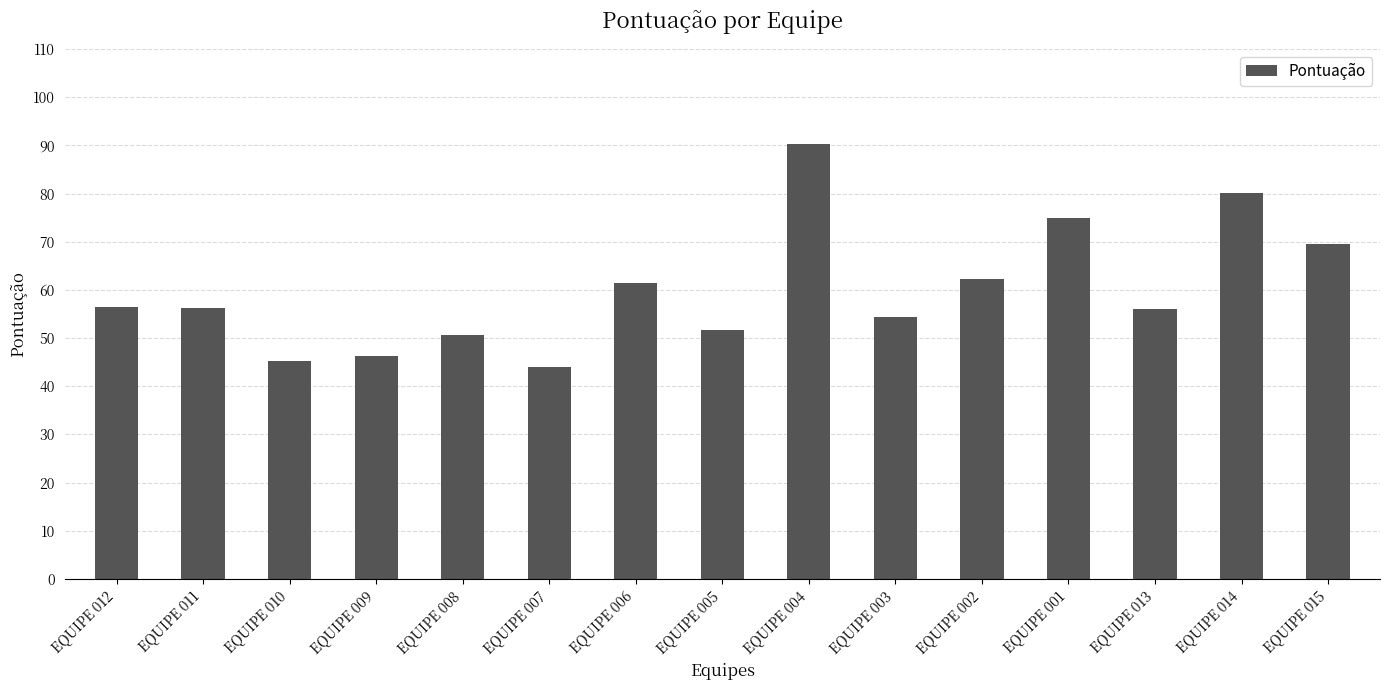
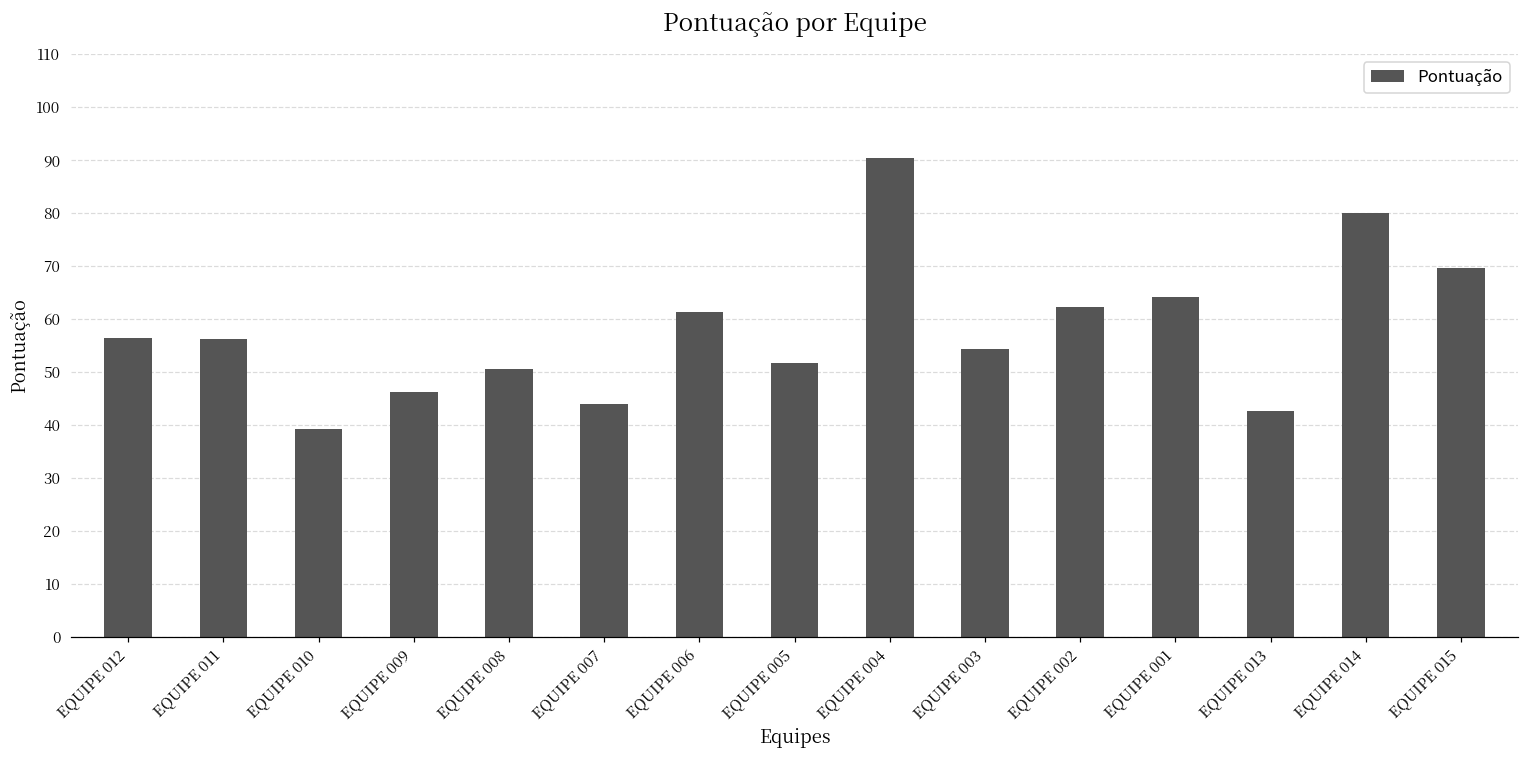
  {
    "EQUIPE 012": 56,
    "EQUIPE 011": 56,
-   "EQUIPE 010": 45,
+   "EQUIPE 010": 39,
    "EQUIPE 009": 46,
    "EQUIPE 008": 51,
    "EQUIPE 007": 44,
    "EQUIPE 006": 61,
    "EQUIPE 005": 52,
    "EQUIPE 004": 90,
    "EQUIPE 003": 54,
    "EQUIPE 002": 62,
-   "EQUIPE 001": 75,
-   "EQUIPE 013": 56,
+   "EQUIPE 001": 64,
+   "EQUIPE 013": 43,
    "EQUIPE 014": 80,
    "EQUIPE 015": 70
  }
